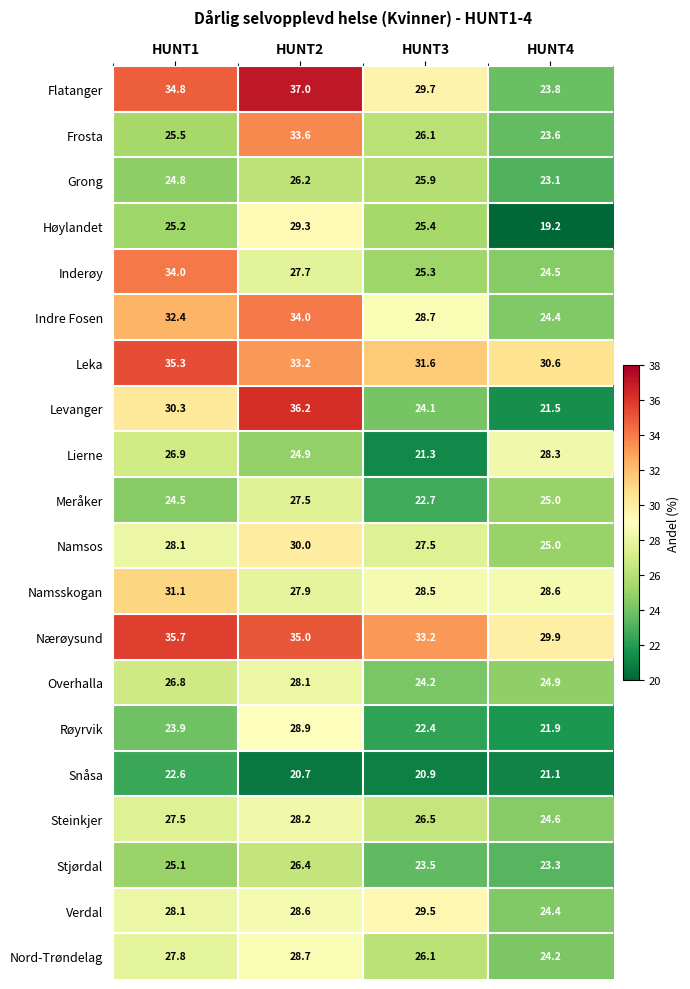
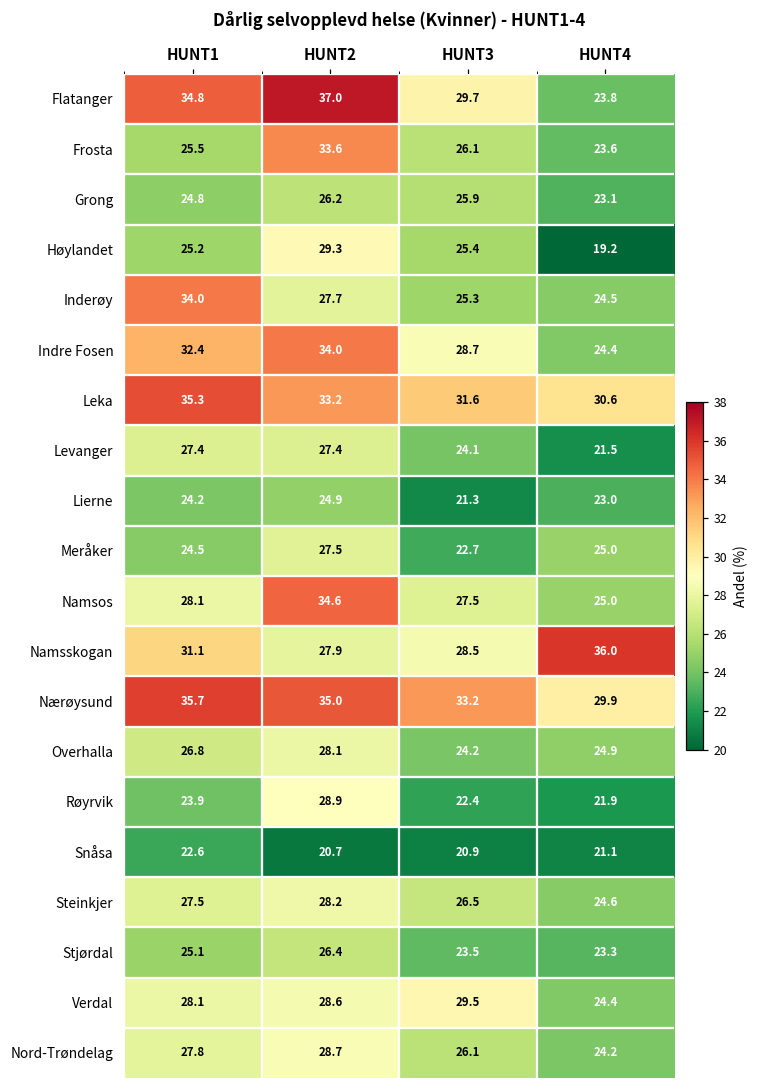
  {
    "Flatanger": {
      "HUNT1": 34.8,
      "HUNT2": 37.0,
      "HUNT3": 29.7,
      "HUNT4": 23.8
    },
    "Frosta": {
      "HUNT1": 25.5,
      "HUNT2": 33.6,
      "HUNT3": 26.1,
      "HUNT4": 23.6
    },
    "Grong": {
      "HUNT1": 24.8,
      "HUNT2": 26.2,
      "HUNT3": 25.9,
      "HUNT4": 23.1
    },
    "Høylandet": {
      "HUNT1": 25.2,
      "HUNT2": 29.3,
      "HUNT3": 25.4,
      "HUNT4": 19.2
    },
    "Inderøy": {
      "HUNT1": 34.0,
      "HUNT2": 27.7,
      "HUNT3": 25.3,
      "HUNT4": 24.5
    },
    "Indre Fosen": {
      "HUNT1": 32.4,
      "HUNT2": 34.0,
      "HUNT3": 28.7,
      "HUNT4": 24.4
    },
    "Leka": {
      "HUNT1": 35.3,
      "HUNT2": 33.2,
      "HUNT3": 31.6,
      "HUNT4": 30.6
    },
    "Levanger": {
-     "HUNT1": 30.3,
-     "HUNT2": 36.2,
+     "HUNT1": 27.4,
+     "HUNT2": 27.4,
      "HUNT3": 24.1,
      "HUNT4": 21.5
    },
    "Lierne": {
-     "HUNT1": 26.9,
+     "HUNT1": 24.2,
      "HUNT2": 24.9,
      "HUNT3": 21.3,
-     "HUNT4": 28.3
+     "HUNT4": 23.0
    },
    "Meråker": {
      "HUNT1": 24.5,
      "HUNT2": 27.5,
      "HUNT3": 22.7,
      "HUNT4": 25.0
    },
    "Namsos": {
      "HUNT1": 28.1,
-     "HUNT2": 30.0,
+     "HUNT2": 34.6,
      "HUNT3": 27.5,
      "HUNT4": 25.0
    },
    "Namsskogan": {
      "HUNT1": 31.1,
      "HUNT2": 27.9,
      "HUNT3": 28.5,
-     "HUNT4": 28.6
+     "HUNT4": 36.0
    },
    "Nærøysund": {
      "HUNT1": 35.7,
      "HUNT2": 35.0,
      "HUNT3": 33.2,
      "HUNT4": 29.9
    },
    "Overhalla": {
      "HUNT1": 26.8,
      "HUNT2": 28.1,
      "HUNT3": 24.2,
      "HUNT4": 24.9
    },
    "Røyrvik": {
      "HUNT1": 23.9,
      "HUNT2": 28.9,
      "HUNT3": 22.4,
      "HUNT4": 21.9
    },
    "Snåsa": {
      "HUNT1": 22.6,
      "HUNT2": 20.7,
      "HUNT3": 20.9,
      "HUNT4": 21.1
    },
    "Steinkjer": {
      "HUNT1": 27.5,
      "HUNT2": 28.2,
      "HUNT3": 26.5,
      "HUNT4": 24.6
    },
    "Stjørdal": {
      "HUNT1": 25.1,
      "HUNT2": 26.4,
      "HUNT3": 23.5,
      "HUNT4": 23.3
    },
    "Verdal": {
      "HUNT1": 28.1,
      "HUNT2": 28.6,
      "HUNT3": 29.5,
      "HUNT4": 24.4
    },
    "Nord-Trøndelag": {
      "HUNT1": 27.8,
      "HUNT2": 28.7,
      "HUNT3": 26.1,
      "HUNT4": 24.2
    }
  }
